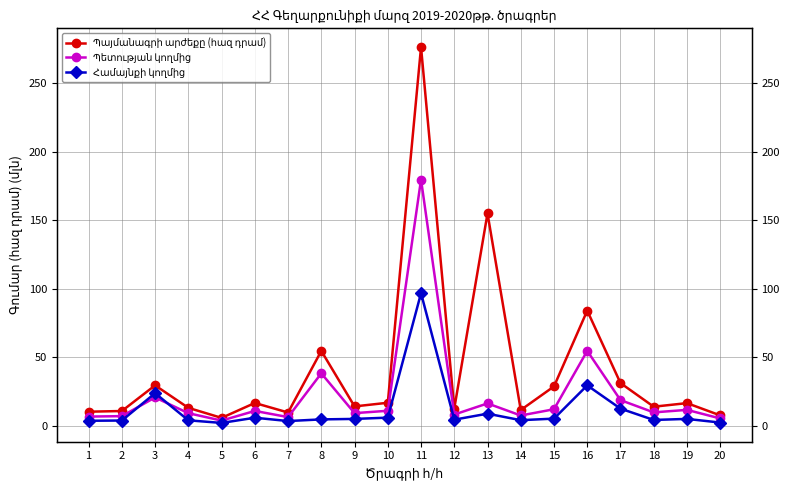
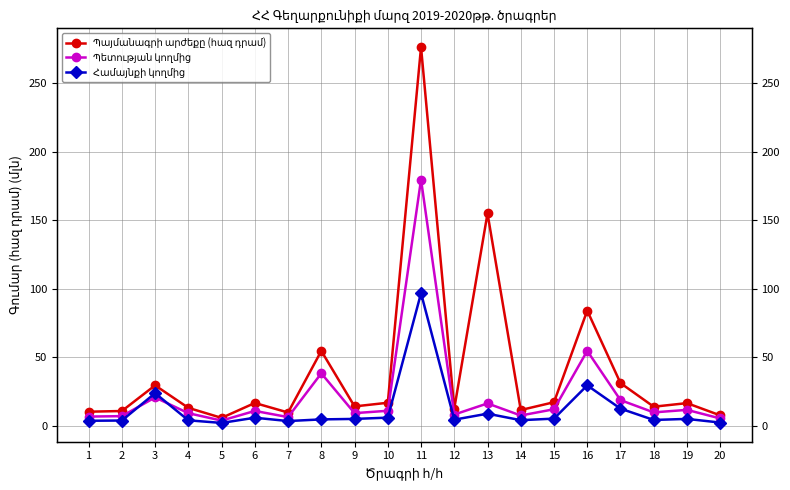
  {
    "Պայմանագրի արժեքը (հազ դրամ)": {
      "1": 10,
      "2": 11,
      "3": 29,
      "4": 13,
      "5": 6,
      "6": 17,
      "7": 10,
      "8": 55,
      "9": 14,
      "10": 17,
      "11": 276,
      "12": 12,
      "13": 155,
      "14": 11,
-     "15": 29,
+     "15": 17,
      "16": 84,
      "17": 31,
      "18": 14,
      "19": 16,
      "20": 8
    },
    "Պետության կողմից": {
      "1": 7,
      "2": 7,
      "3": 21,
      "4": 9,
      "6": 11,
      "7": 6,
      "8": 38,
      "9": 9,
      "10": 11,
      "11": 180,
      "12": 8,
      "13": 16,
      "14": 7,
      "15": 12,
      "16": 55,
      "17": 19,
      "18": 10,
      "19": 12,
      "20": 5
    },
    "Համայնքի կողմից": {
      "1": 4,
      "2": 4,
      "3": 24,
      "4": 4,
      "6": 6,
      "7": 3,
      "8": 5,
      "9": 5,
      "10": 6,
      "11": 97,
      "12": 4,
      "13": 9,
      "14": 4,
      "15": 5,
      "16": 29,
      "17": 12,
      "18": 4,
      "19": 5,
      "20": 2
    }
  }
